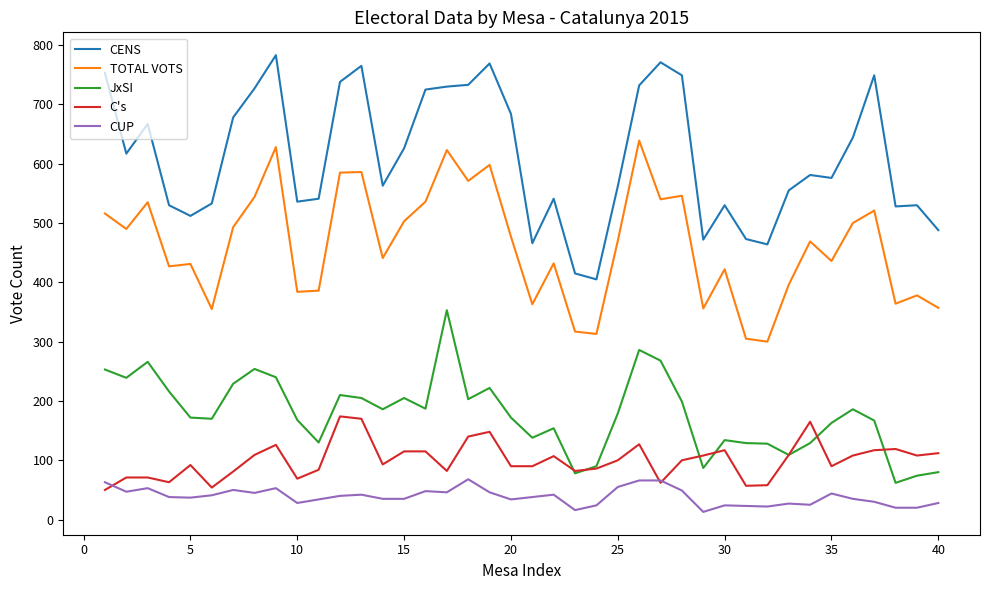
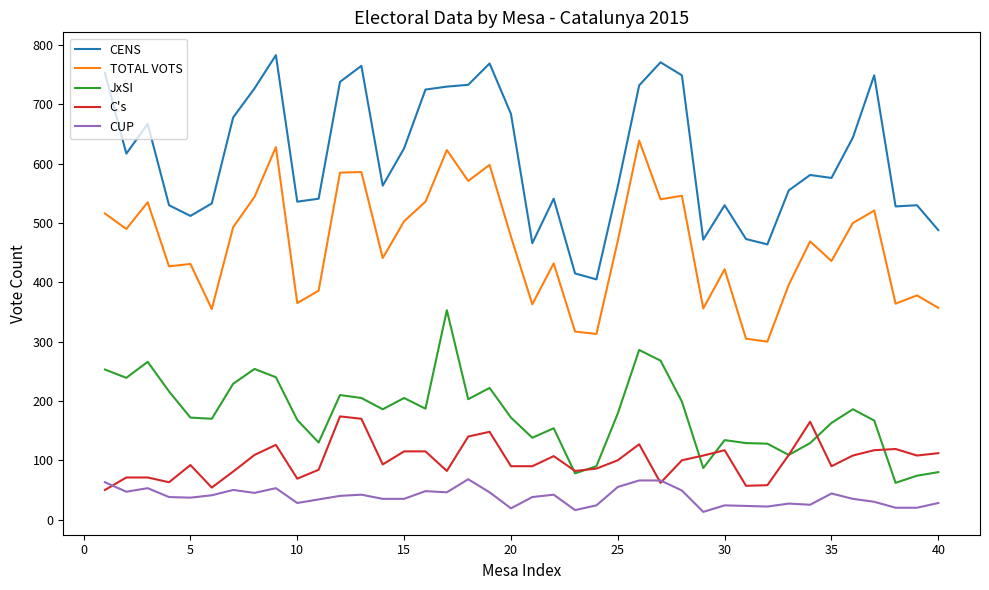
  {
    "CENS": {
      "5": 510,
      "10": 540,
      "15": 630,
      "20": 680,
      "25": 560,
      "30": 530,
      "35": 580,
      "40": 490
    },
    "TOTAL VOTS": {
      "5": 430,
-     "10": 380,
+     "10": 370,
      "15": 500,
      "20": 480,
      "25": 470,
      "30": 420,
      "35": 440,
      "40": 360
    },
    "JxSI": {
      "5": 170,
      "10": 170,
      "15": 210,
      "20": 170,
      "25": 180,
      "30": 130,
      "35": 160,
      "40": 80
    },
    "C's": {
      "5": 90,
      "10": 70,
      "15": 120,
      "20": 90,
      "25": 100,
      "30": 120,
      "35": 90,
      "40": 110
    },
    "CUP": {
      "5": 40,
      "10": 30,
      "15": 40,
-     "20": 30,
+     "20": 20,
      "25": 60,
      "30": 20,
      "35": 40,
      "40": 30
    }
  }
